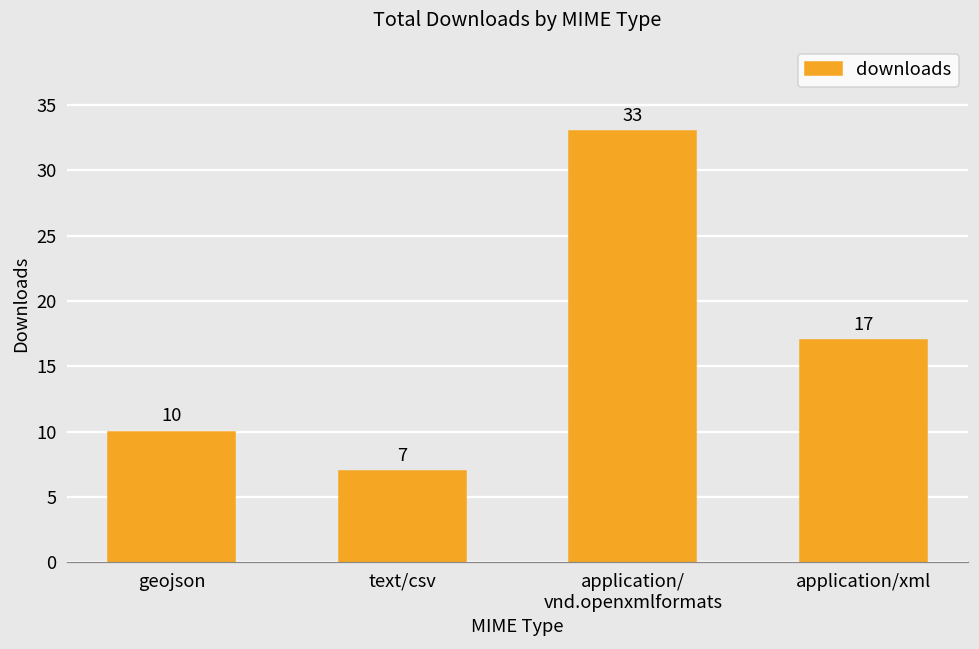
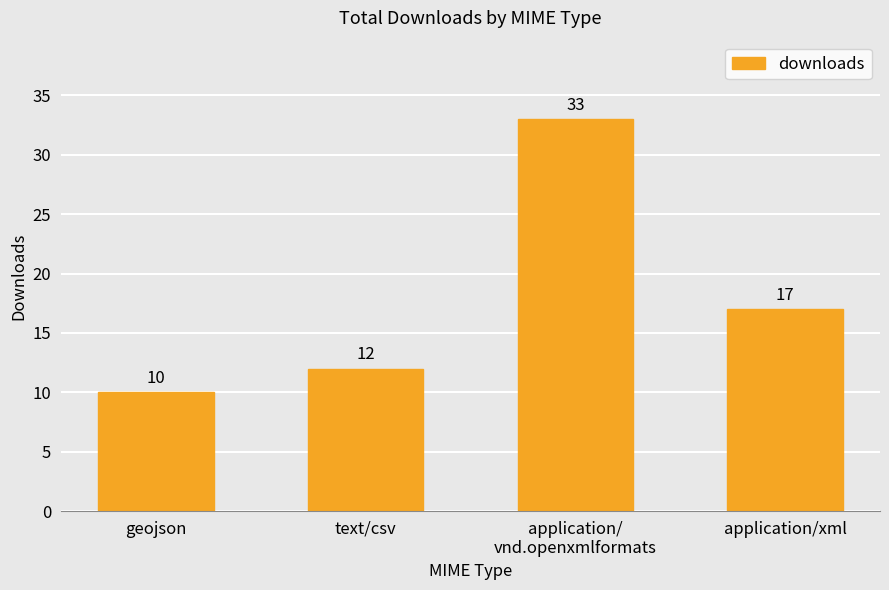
  {
    "geojson": 10,
-   "text/csv": 7,
+   "text/csv": 12,
    "application/ vnd.openxmlformats": 33,
    "application/xml": 17
  }
